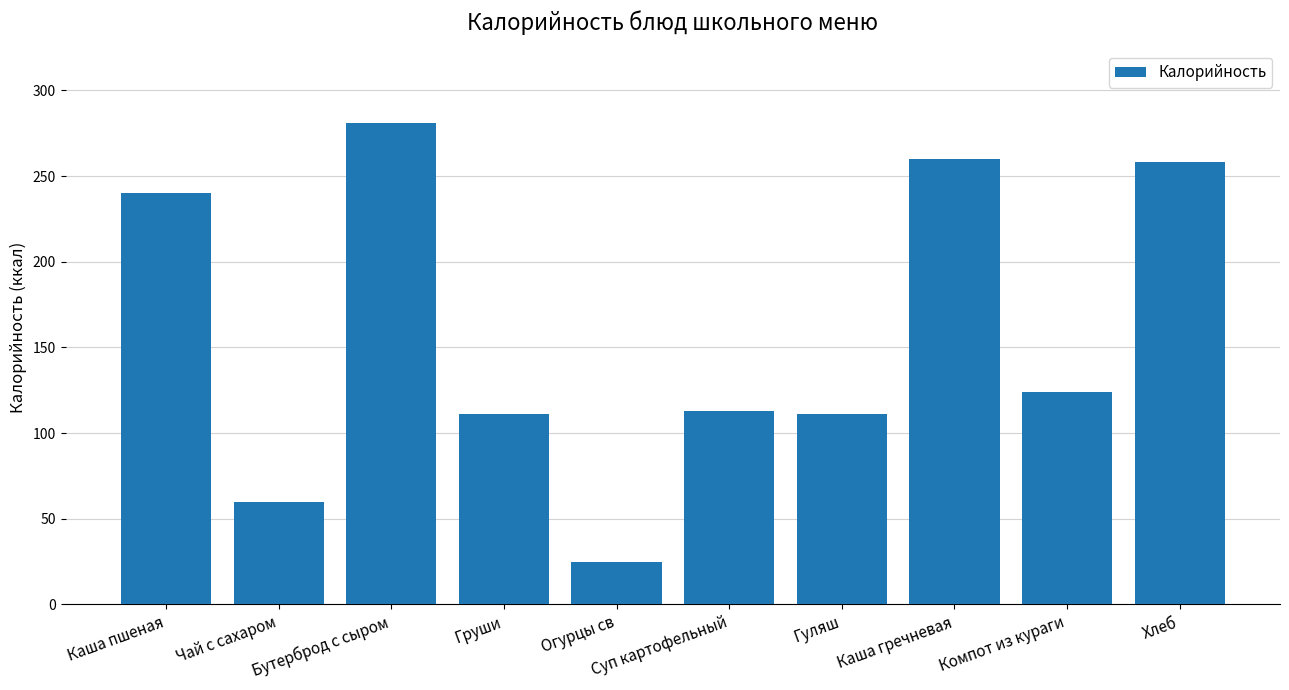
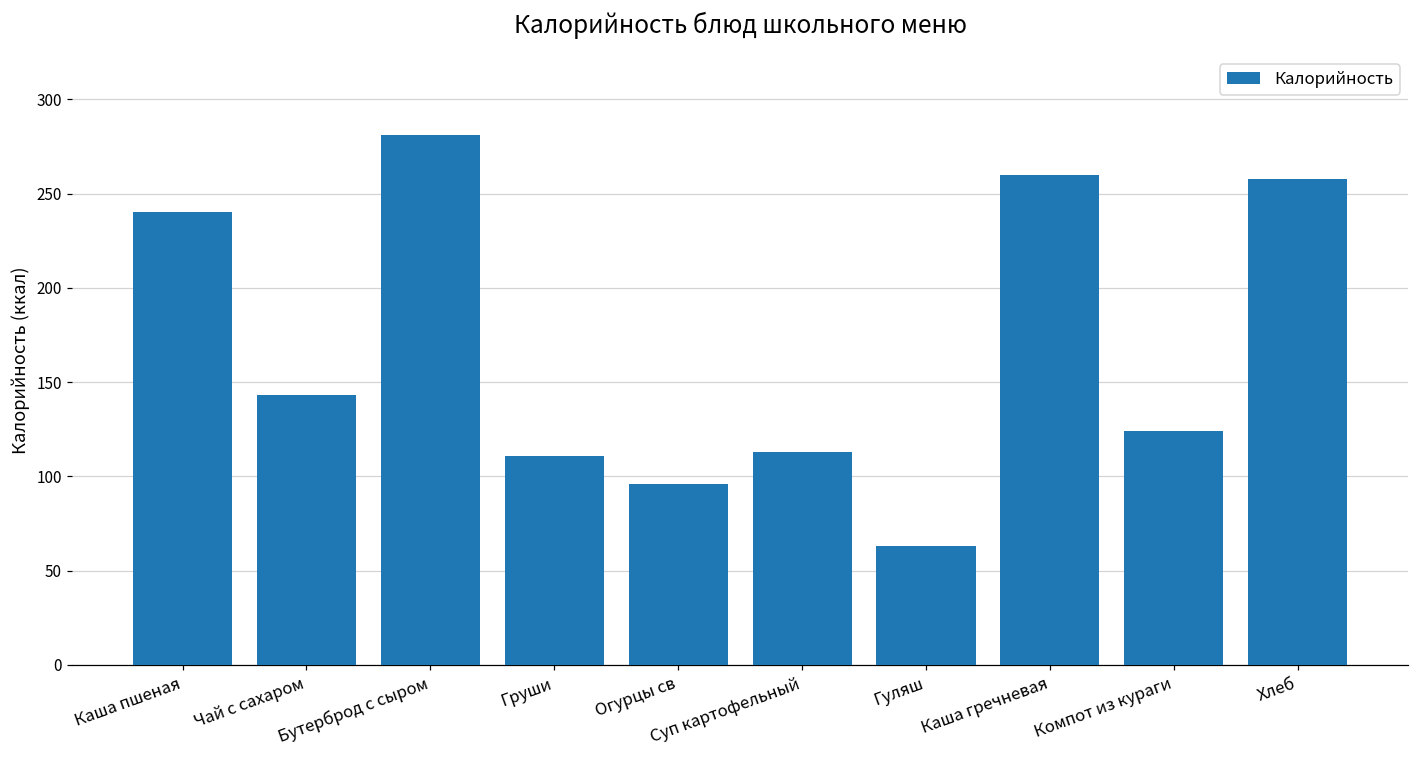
  {
    "Каша пшеная": 240,
-   "Чай с сахаром": 60,
+   "Чай с сахаром": 143,
    "Бутерброд с сыром": 281,
    "Груши": 111,
-   "Огурцы св": 25,
+   "Огурцы св": 96,
    "Суп картофельный": 113,
-   "Гуляш": 111,
+   "Гуляш": 63,
    "Каша гречневая": 260,
    "Компот из кураги": 124,
    "Хлеб": 258
  }
